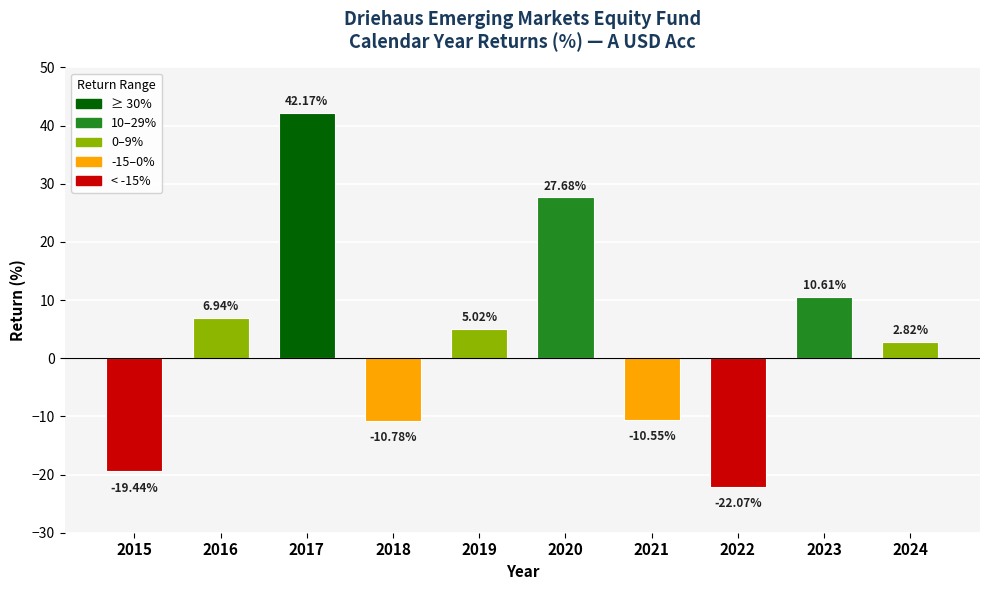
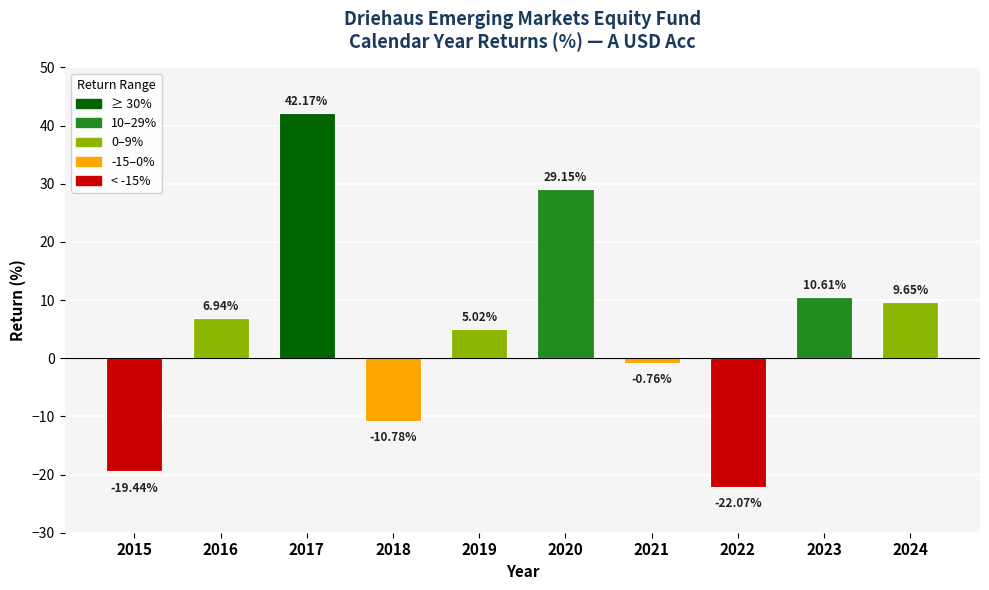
  {
    "2015": "-19.44%",
    "2016": "6.94%",
    "2017": "42.17%",
    "2018": "-10.78%",
    "2019": "5.02%",
-   "2020": "27.68%",
-   "2021": "-10.55%",
+   "2020": "29.15%",
+   "2021": "-0.76%",
    "2022": "-22.07%",
    "2023": "10.61%",
-   "2024": "2.82%"
+   "2024": "9.65%"
  }
